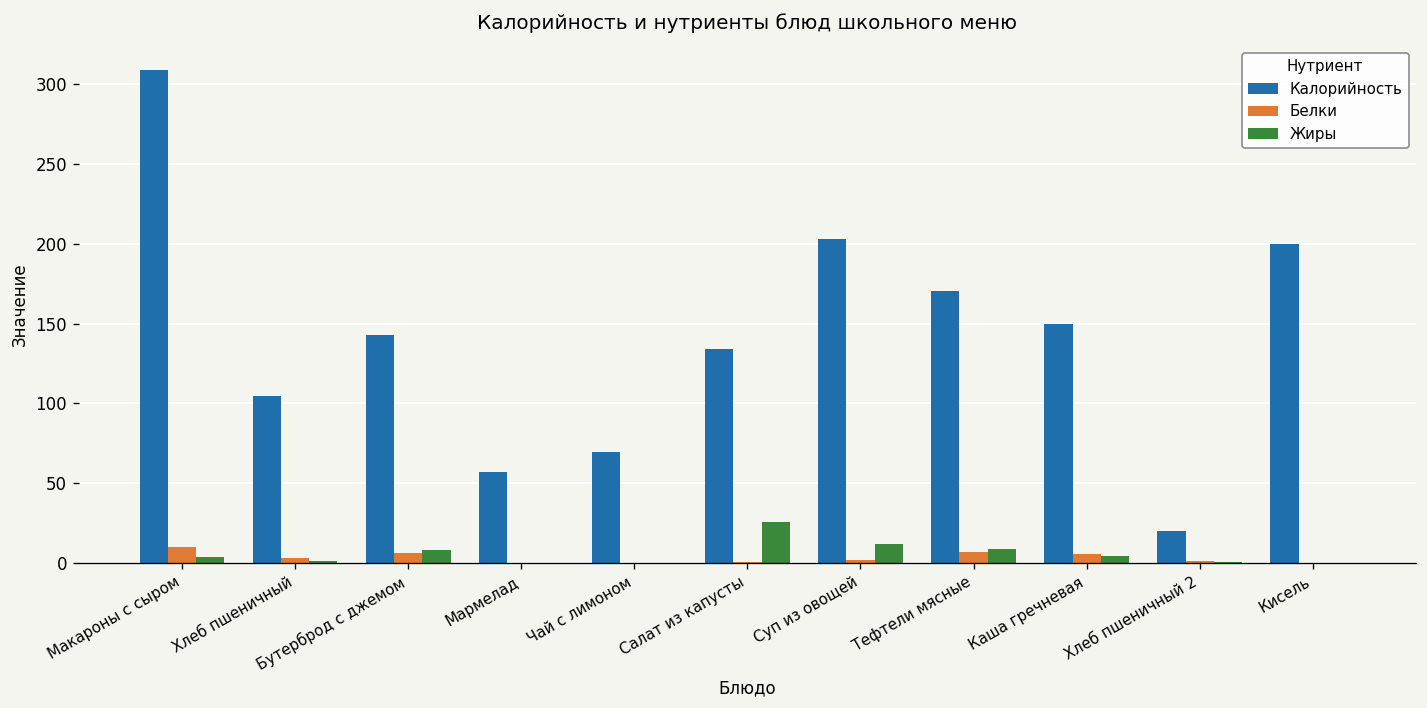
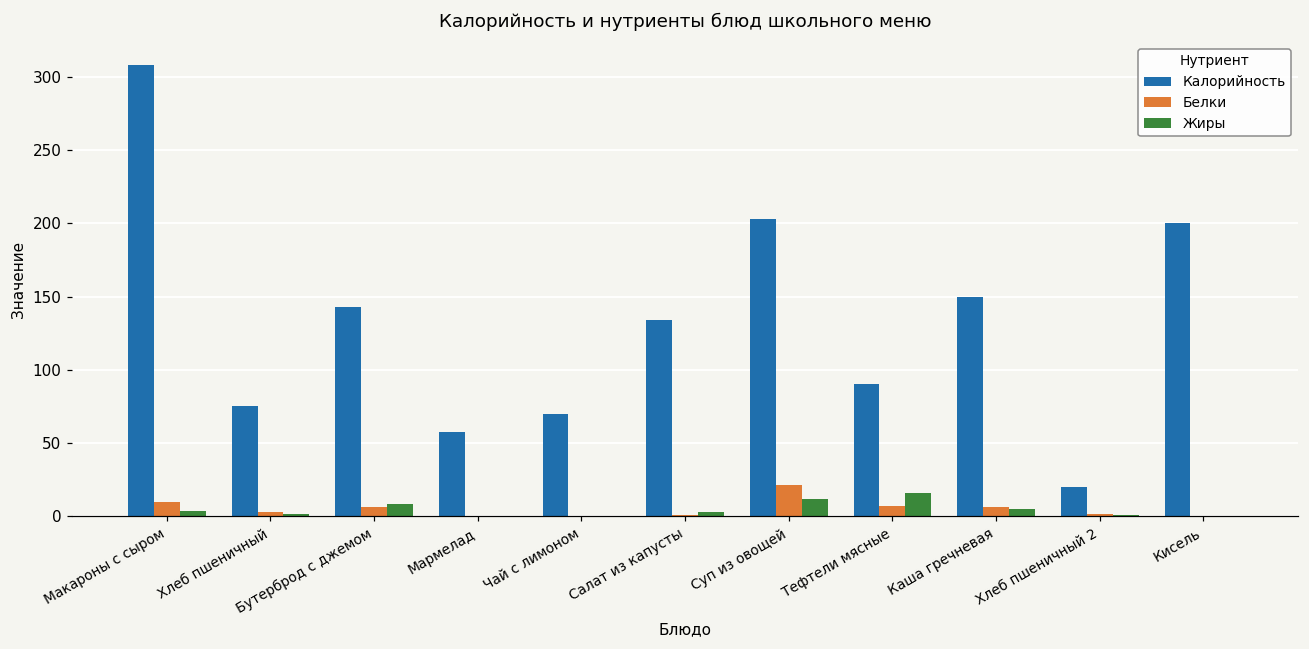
  {
    "Калорийность": {
      "Макароны с сыром": 309,
-     "Хлеб пшеничный": 105,
+     "Хлеб пшеничный": 76,
      "Бутерброд с джемом": 143,
      "Мармелад": 57,
      "Чай с лимоном": 70,
      "Салат из капусты": 134,
      "Суп из овощей": 203,
-     "Тефтели мясные": 171,
+     "Тефтели мясные": 90,
      "Каша гречневая": 150,
      "Хлеб пшеничный 2": 20,
      "Кисель": 200
    },
    "Белки": {
      "Макароны с сыром": 10,
      "Хлеб пшеничный": 3,
      "Бутерброд с джемом": 6,
-     "Суп из овощей": 2,
+     "Суп из овощей": 22,
      "Тефтели мясные": 7,
      "Каша гречневая": 6
    },
    "Жиры": {
      "Макароны с сыром": 4,
      "Бутерброд с джемом": 9,
      "Мармелад": 0,
-     "Салат из капусты": 26,
+     "Салат из капусты": 3,
      "Суп из овощей": 12,
-     "Тефтели мясные": 9,
+     "Тефтели мясные": 16,
      "Каша гречневая": 5,
      "Кисель": 0
    }
  }
